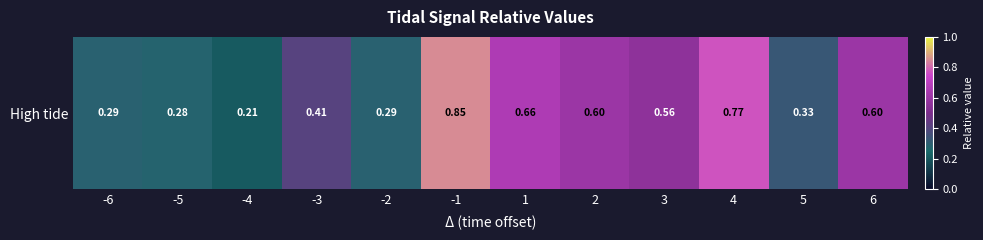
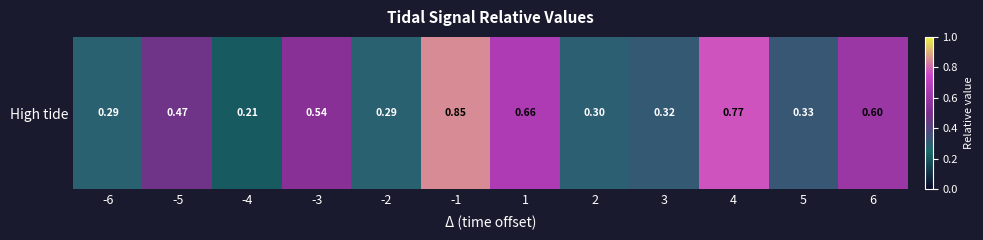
  {
    "High tide": {
      "-6": 0.29,
-     "-5": 0.28,
+     "-5": 0.47,
      "-4": 0.21,
-     "-3": 0.41,
+     "-3": 0.54,
      "-2": 0.29,
      "-1": 0.85,
      "1": 0.66,
-     "2": 0.60,
-     "3": 0.56,
+     "2": 0.30,
+     "3": 0.32,
      "4": 0.77,
      "5": 0.33,
      "6": 0.60
    }
  }
